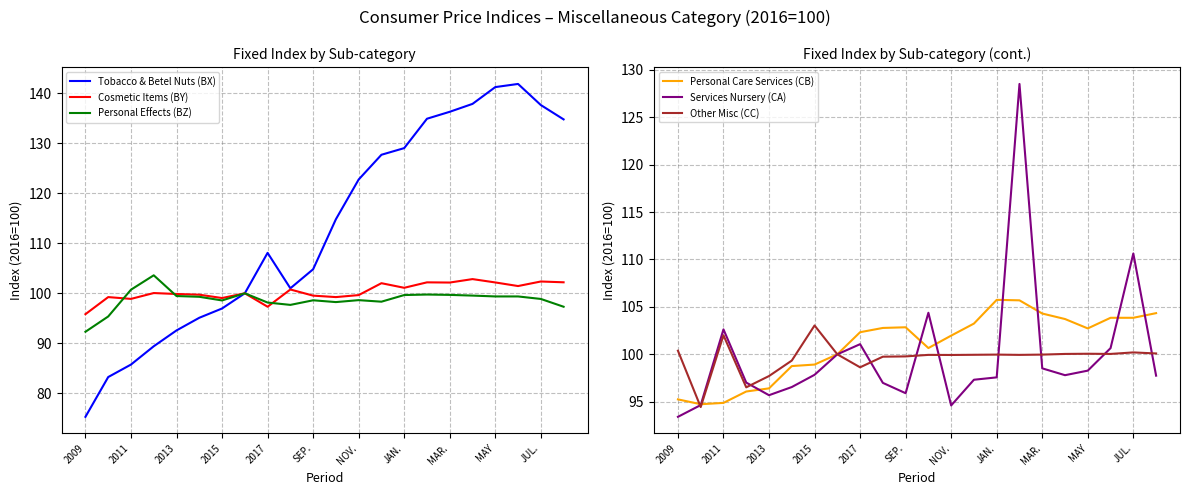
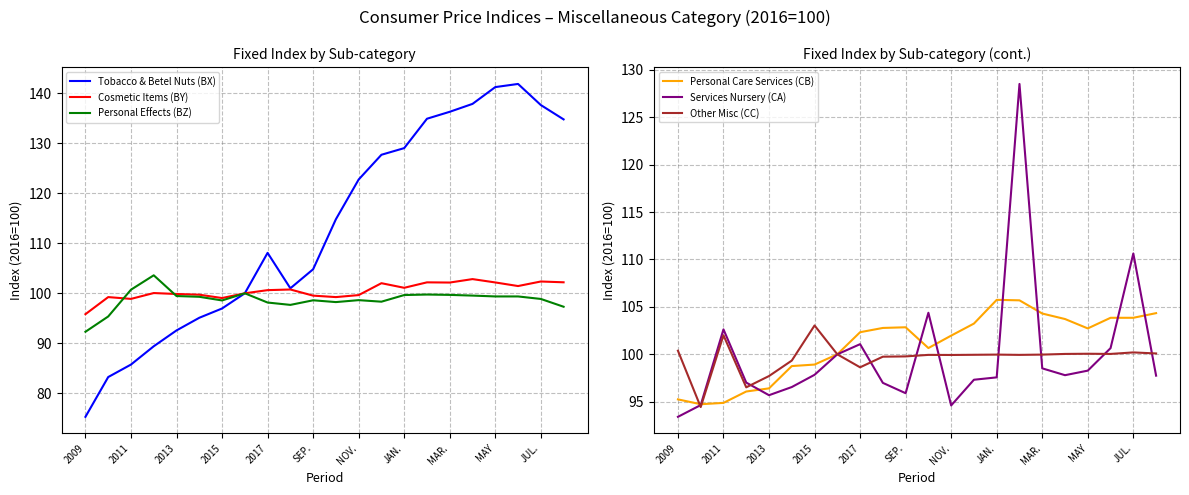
  {
    "Fixed Index by Sub-category": {
      "Tobacco & Betel Nuts (BX)": {
        "2009": 75,
        "2011": 86,
        "2013": 93,
        "2015": 97,
        "2017": 108,
        "SEP.": 105,
        "NOV.": 123,
        "JAN.": 129,
        "MAR.": 136,
        "MAY": 141,
        "JUL.": 138
      },
      "Cosmetic Items (BY)": {
        "2009": 96,
        "2011": 99,
-       "2017": 97,
+       "2017": 101,
        "SEP.": 100,
        "NOV.": 100,
        "JAN.": 101,
        "MAR.": 102,
        "MAY": 102,
        "JUL.": 102
      },
      "Personal Effects (BZ)": {
        "2009": 92,
        "2011": 101,
        "2017": 98,
        "SEP.": 99,
        "NOV.": 99,
        "JAN.": 100,
        "MAR.": 100,
        "MAY": 99,
        "JUL.": 99
      }
    },
    "Fixed Index by Sub-category (cont.)": {
      "Personal Care Services (CB)": {
        "2009": 95,
        "2011": 95,
        "2013": 96,
        "2015": 99,
        "2017": 102,
        "SEP.": 103,
        "NOV.": 102,
        "JAN.": 106,
        "MAR.": 104,
        "MAY": 103,
        "JUL.": 104
      },
      "Services Nursery (CA)": {
        "2009": 93,
        "2011": 103,
        "2013": 96,
        "2015": 98,
        "2017": 101,
        "SEP.": 96,
        "NOV.": 95,
        "JAN.": 98,
        "MAR.": 99,
        "MAY": 98,
        "JUL.": 111
      },
      "Other Misc (CC)": {
        "2009": 100,
        "2011": 102,
        "2013": 98,
        "2015": 103,
        "2017": 99,
        "SEP.": 100,
        "NOV.": 100,
        "JAN.": 100,
        "MAR.": 100,
        "MAY": 100,
        "JUL.": 100
      }
    }
  }
